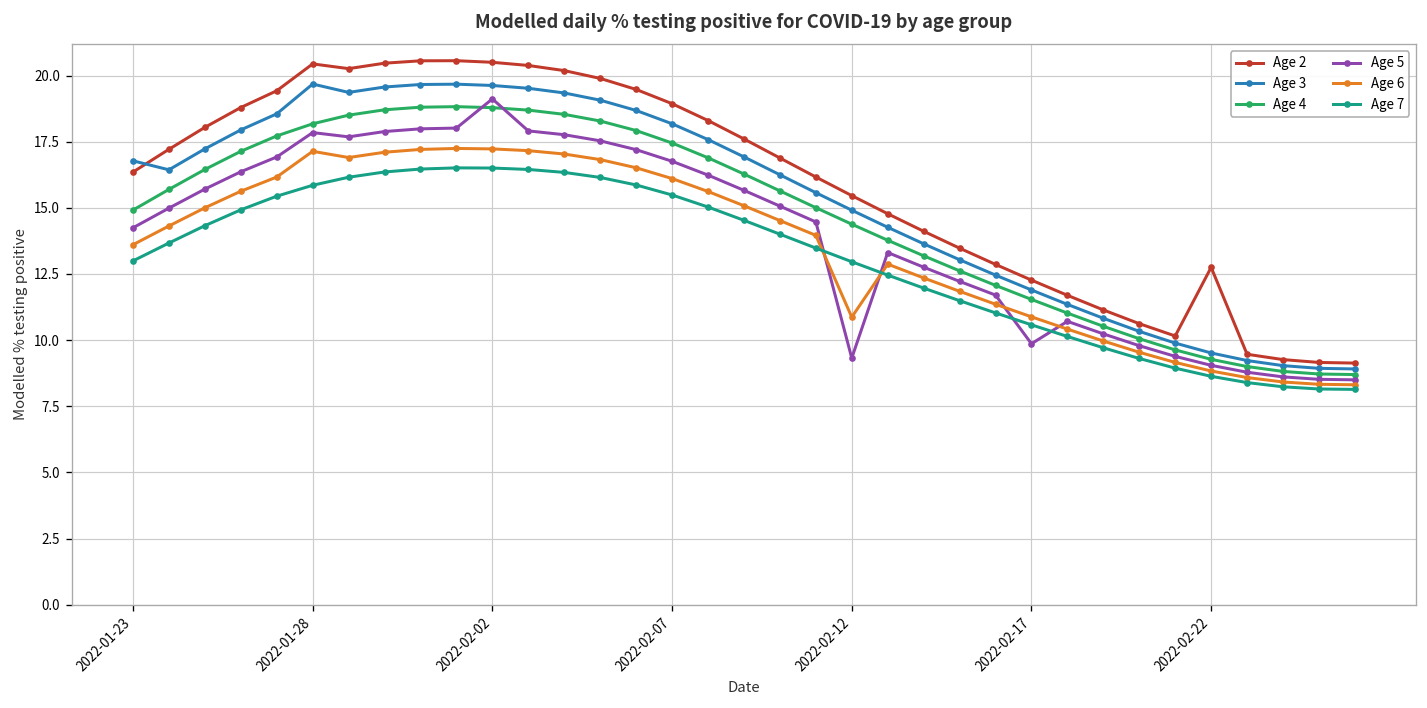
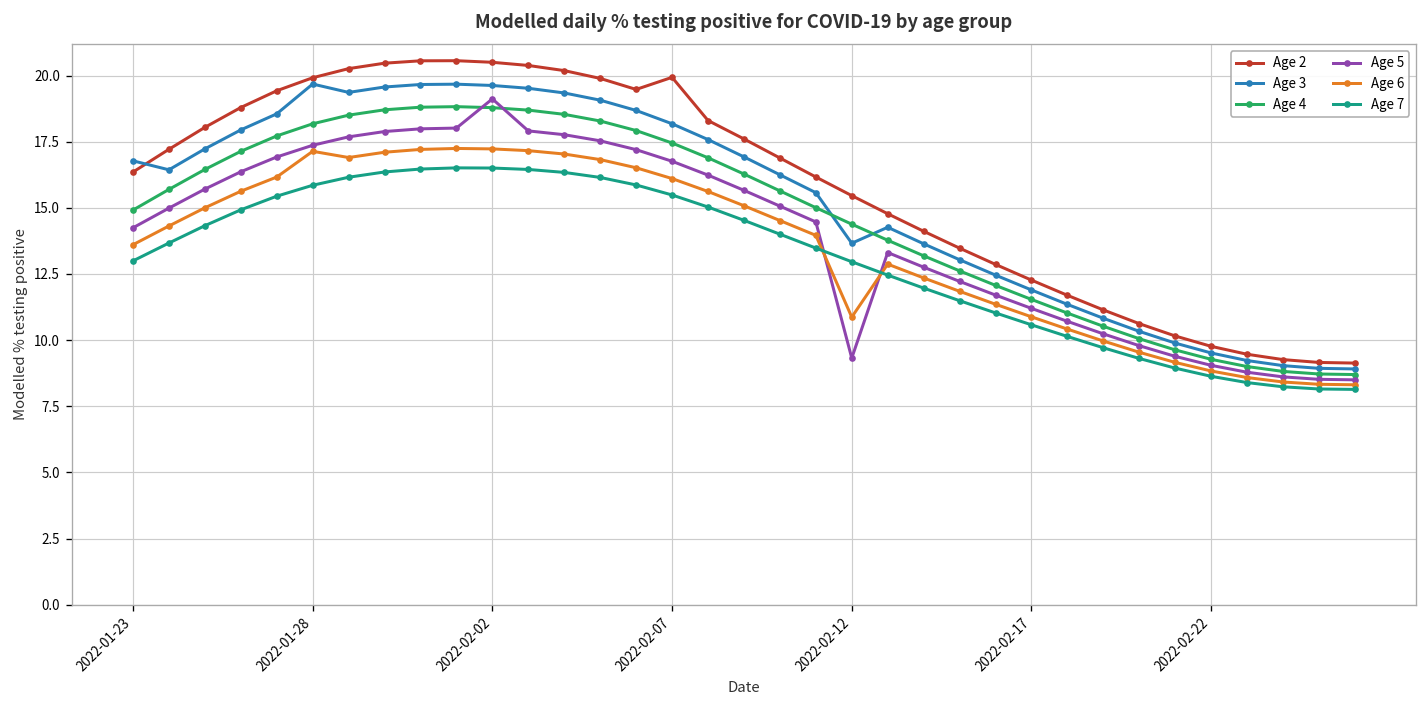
  {
    "Age 2": {
      "2022-01-23": 16.4,
-     "2022-01-28": 20.4,
+     "2022-01-28": 19.9,
      "2022-02-02": 20.5,
-     "2022-02-07": 18.9,
+     "2022-02-07": 19.9,
      "2022-02-12": 15.5,
      "2022-02-17": 12.3,
-     "2022-02-22": 12.8
+     "2022-02-22": 9.8
    },
    "Age 3": {
      "2022-01-23": 16.8,
      "2022-01-28": 19.7,
      "2022-02-02": 19.6,
      "2022-02-07": 18.2,
-     "2022-02-12": 14.9,
+     "2022-02-12": 13.7,
      "2022-02-17": 11.9,
      "2022-02-22": 9.5
    },
    "Age 5": {
      "2022-01-23": 14.2,
-     "2022-01-28": 17.8,
+     "2022-01-28": 17.4,
      "2022-02-02": 19.1,
      "2022-02-07": 16.8,
      "2022-02-12": 9.3,
-     "2022-02-17": 9.9,
+     "2022-02-17": 11.2,
      "2022-02-22": 9.0
    },
    "Age 6": {
      "2022-01-23": 13.6,
      "2022-01-28": 17.1,
      "2022-02-02": 17.2,
      "2022-02-07": 16.1,
      "2022-02-12": 10.9,
      "2022-02-17": 10.9,
      "2022-02-22": 8.8
    }
  }
